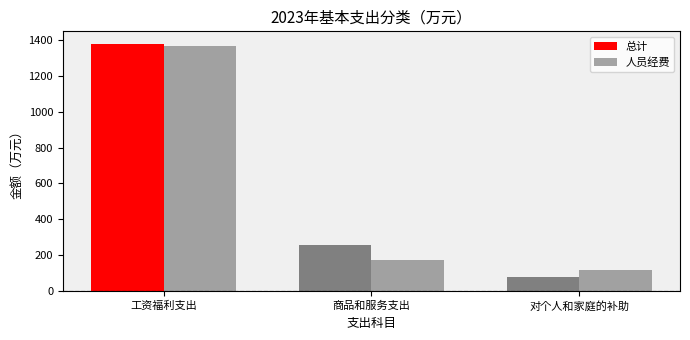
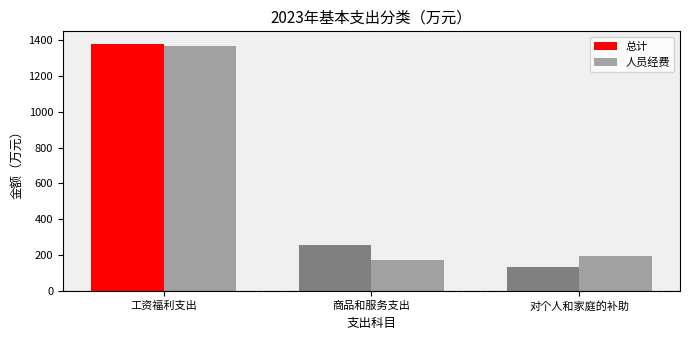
  {
    "总计": {
      "工资福利支出": 1380,
      "商品和服务支出": 260,
-     "对个人和家庭的补助": 80
+     "对个人和家庭的补助": 130
    },
    "人员经费": {
      "工资福利支出": 1370,
      "商品和服务支出": 170,
-     "对个人和家庭的补助": 120
+     "对个人和家庭的补助": 190
    }
  }
